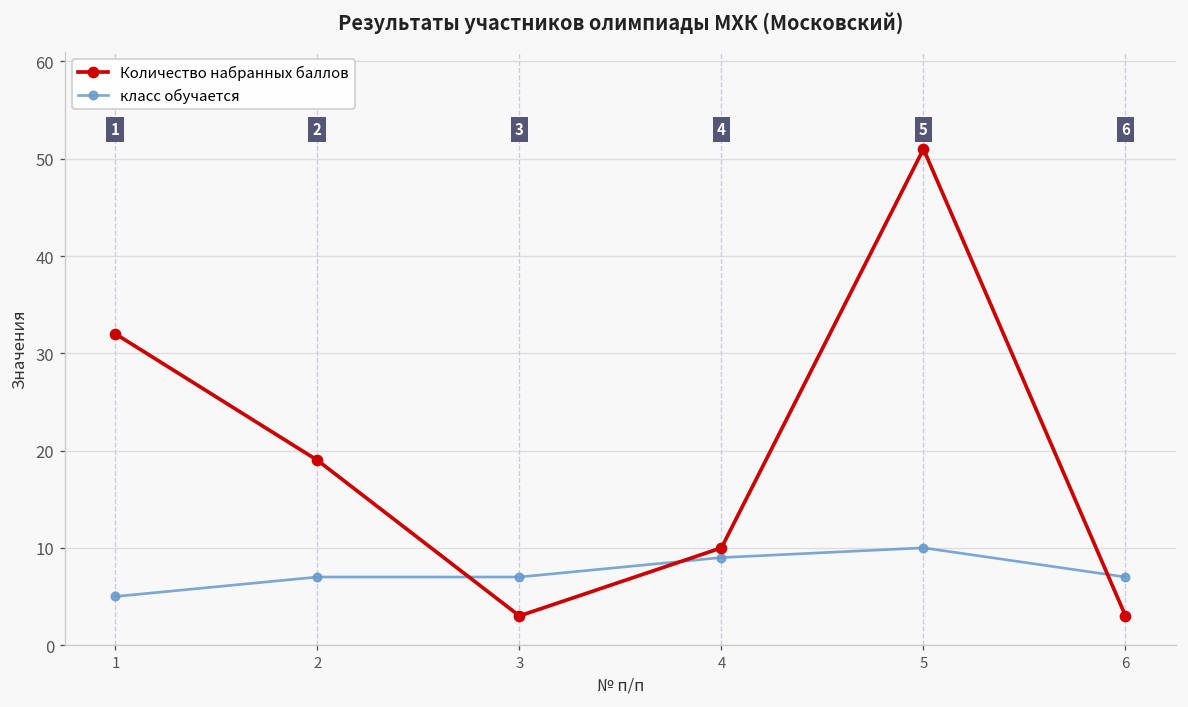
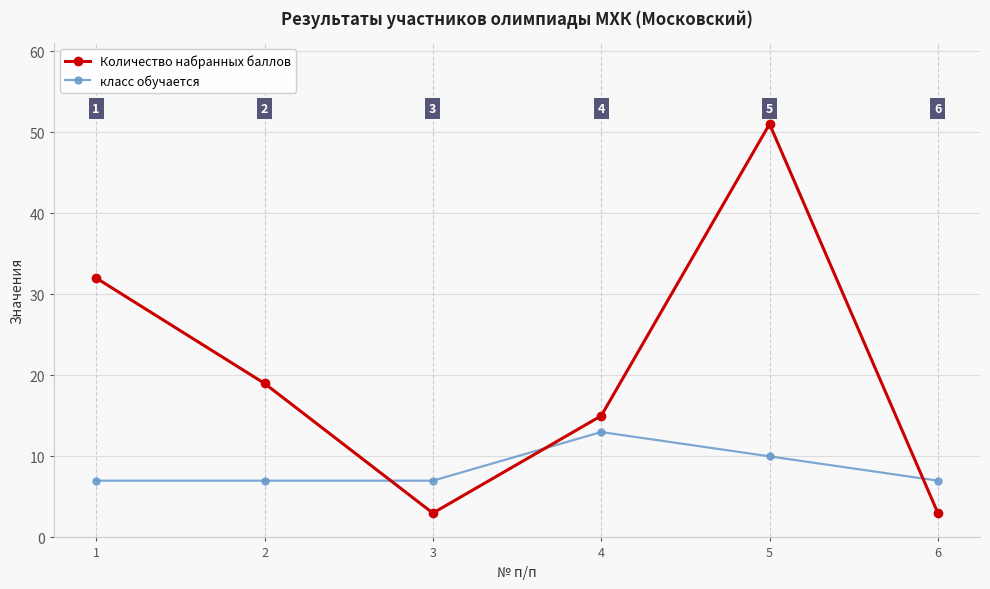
  {
    "Количество набранных баллов": {
      "1": 32,
      "2": 19,
      "3": 3,
-     "4": 10,
+     "4": 15,
      "6": 3
    },
    "класс обучается": {
-     "1": 5,
+     "1": 7,
      "2": 7,
      "3": 7,
-     "4": 9,
+     "4": 13,
      "5": 10,
      "6": 7
    }
  }
